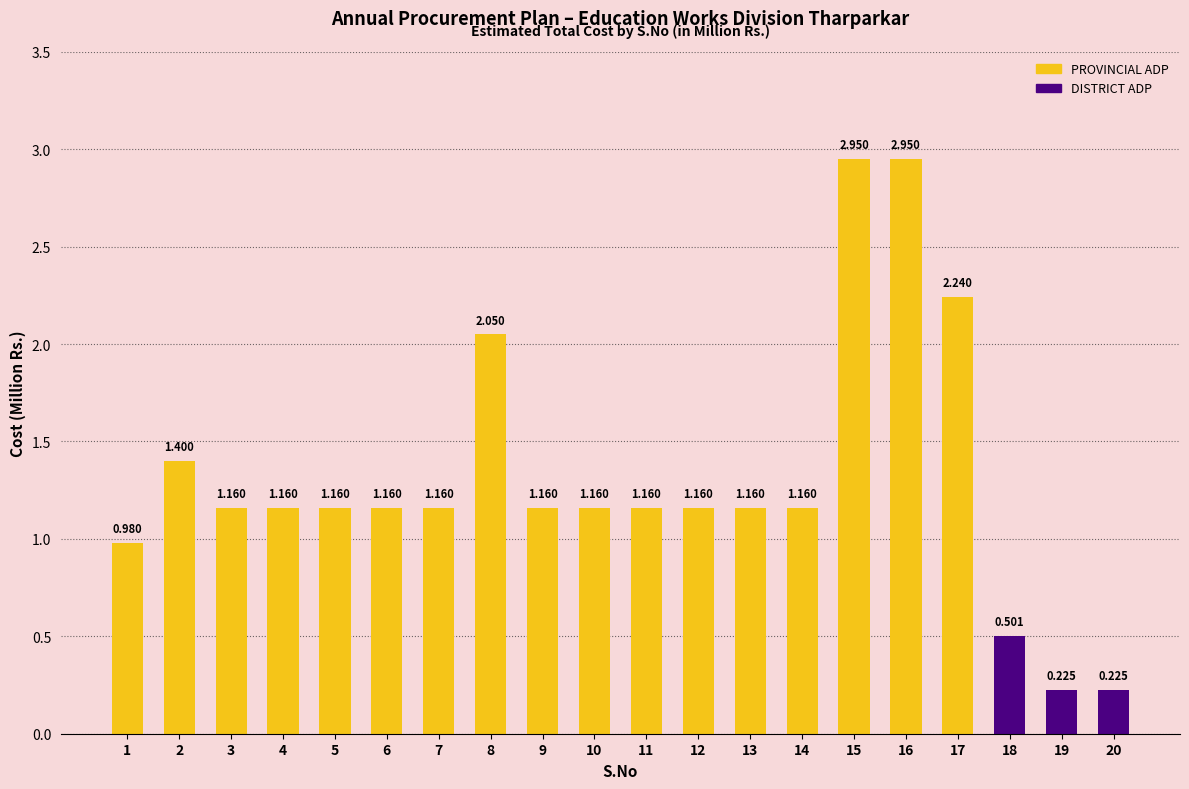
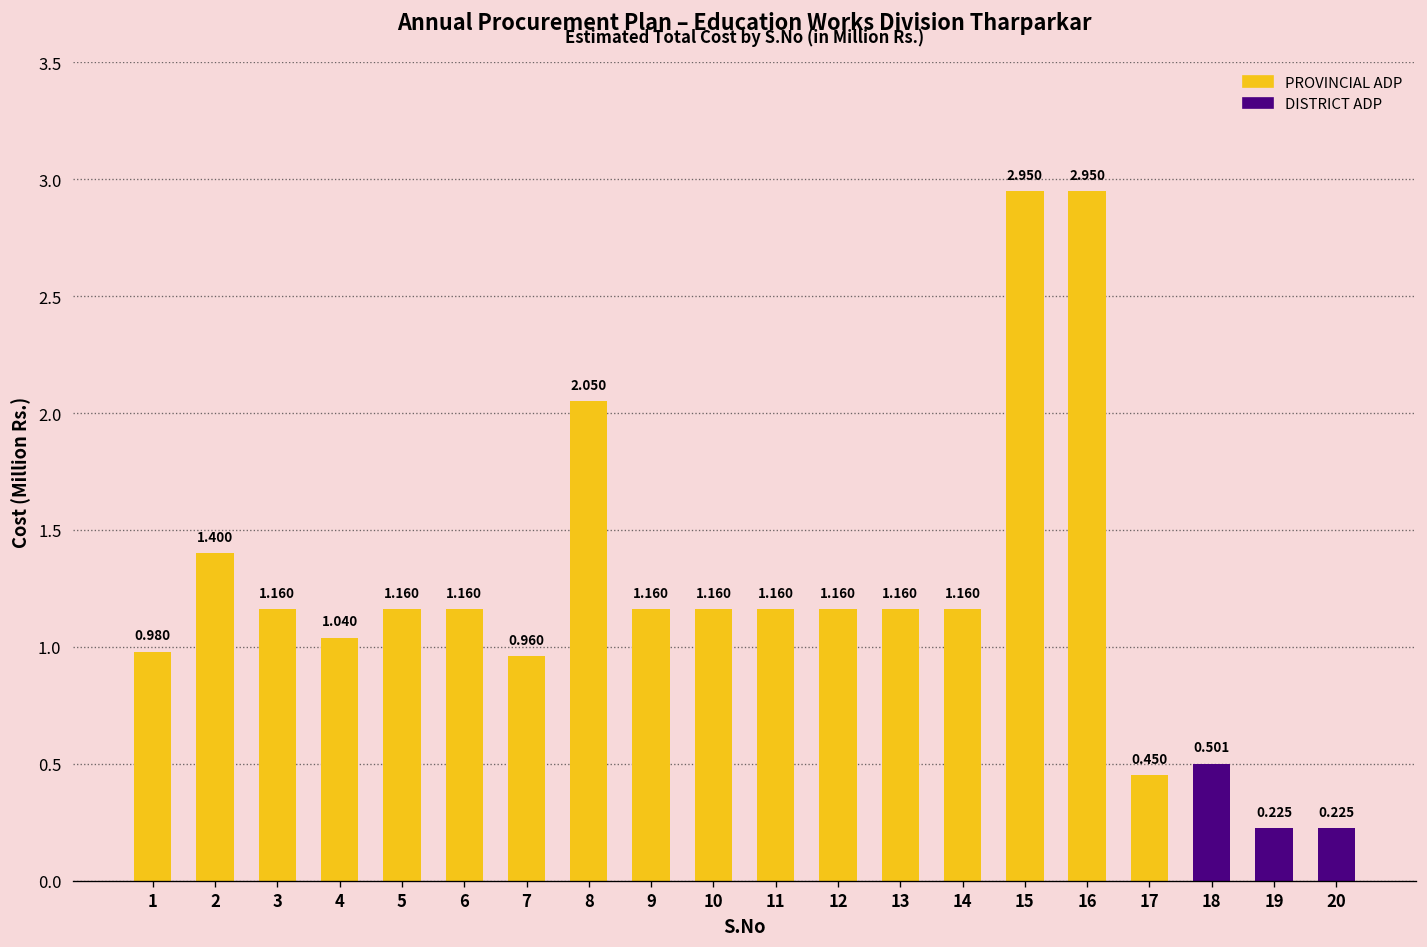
  {
    "1": 0.980,
    "2": 1.400,
    "3": 1.160,
-   "4": 1.160,
+   "4": 1.040,
    "5": 1.160,
    "6": 1.160,
-   "7": 1.160,
+   "7": 0.960,
    "8": 2.050,
    "9": 1.160,
    "10": 1.160,
    "11": 1.160,
    "12": 1.160,
    "13": 1.160,
    "14": 1.160,
    "15": 2.950,
    "16": 2.950,
-   "17": 2.240,
+   "17": 0.450,
    "18": 0.501,
    "19": 0.225,
    "20": 0.225
  }
